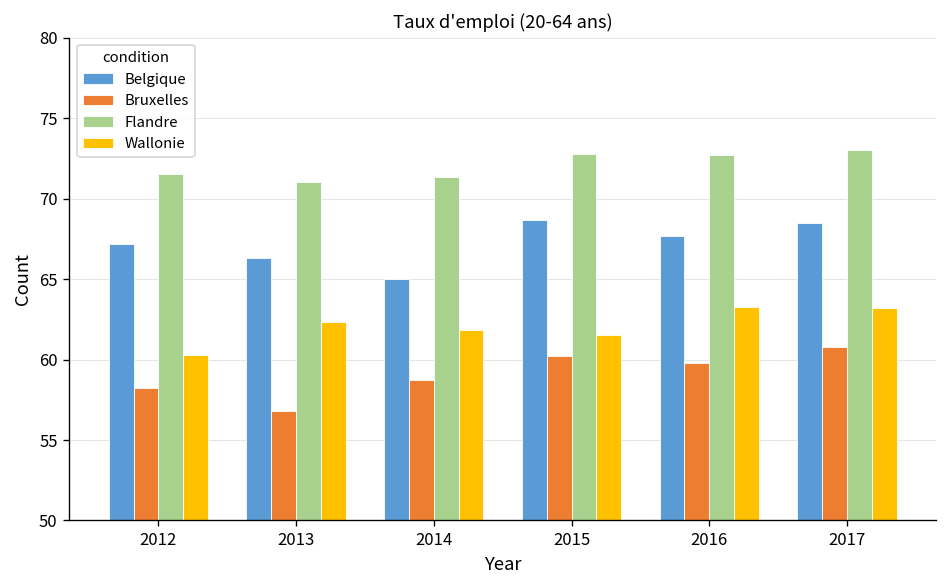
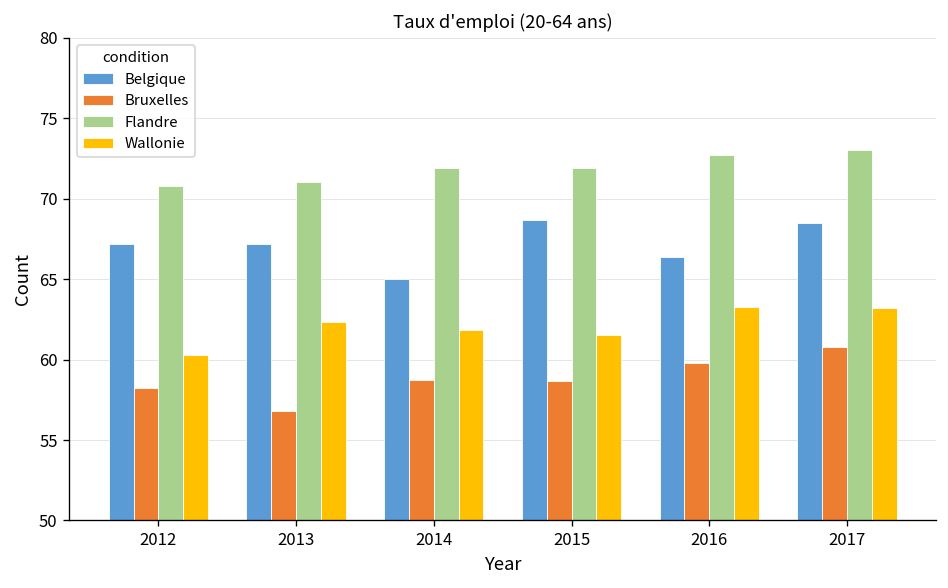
  {
    "Belgique": {
      "2012": 67.2,
-     "2013": 66.3,
+     "2013": 67.2,
      "2014": 65.0,
      "2015": 68.7,
-     "2016": 67.7,
+     "2016": 66.4,
      "2017": 68.5
    },
    "Bruxelles": {
      "2012": 58.2,
      "2013": 56.8,
      "2014": 58.7,
-     "2015": 60.2,
+     "2015": 58.7,
      "2016": 59.8,
      "2017": 60.8
    },
    "Flandre": {
-     "2012": 71.5,
+     "2012": 70.8,
      "2013": 71.0,
-     "2014": 71.3,
-     "2015": 72.8,
+     "2014": 71.9,
+     "2015": 71.9,
      "2016": 72.7,
      "2017": 73.0
    },
    "Wallonie": {
      "2012": 60.3,
      "2013": 62.3,
      "2014": 61.8,
      "2015": 61.5,
      "2016": 63.3,
      "2017": 63.2
    }
  }
